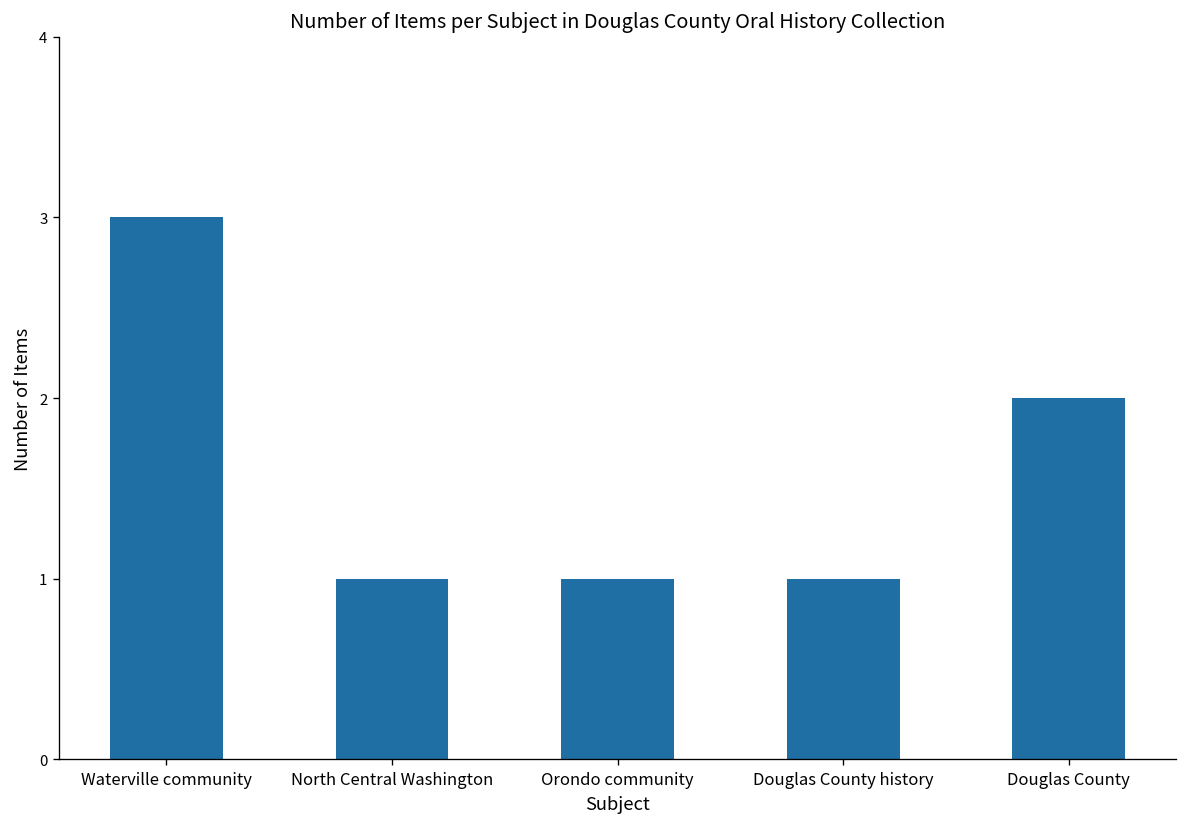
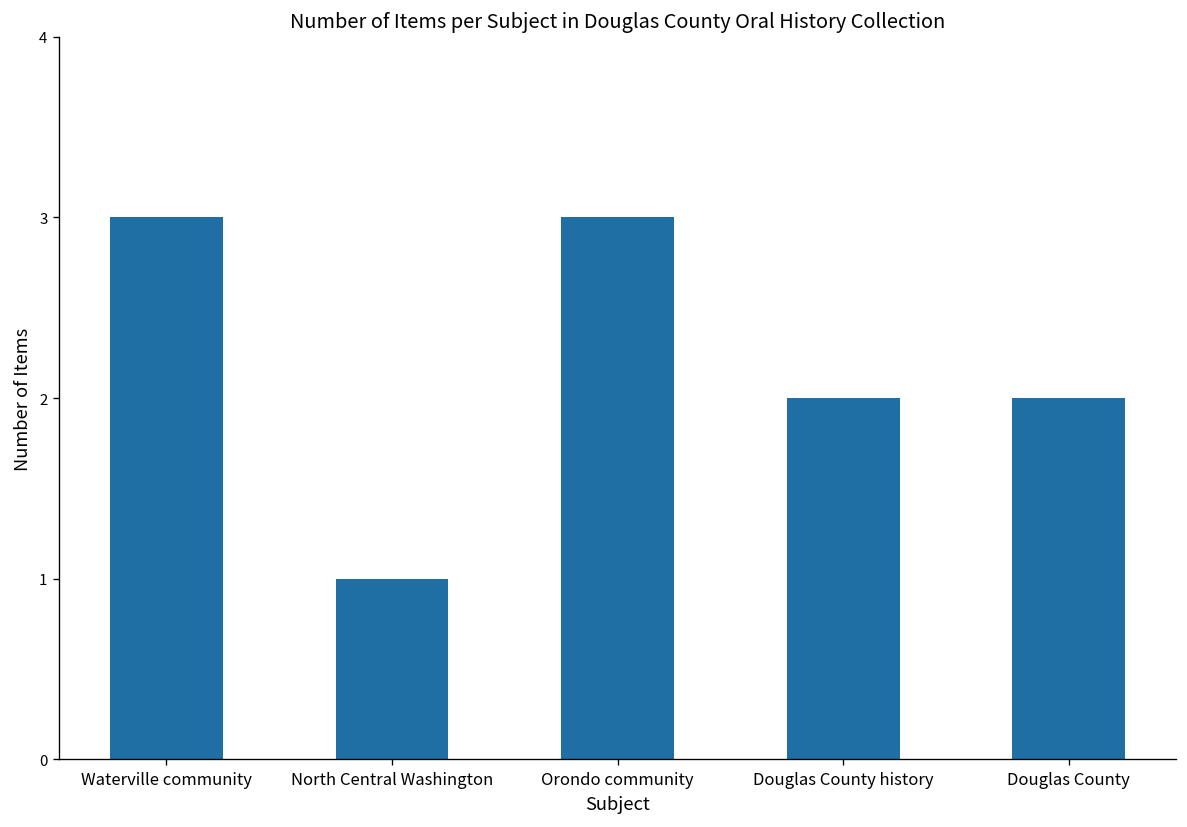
  {
    "Waterville community": 3,
    "North Central Washington": 1,
-   "Orondo community": 1,
-   "Douglas County history": 1,
+   "Orondo community": 3,
+   "Douglas County history": 2,
    "Douglas County": 2
  }
